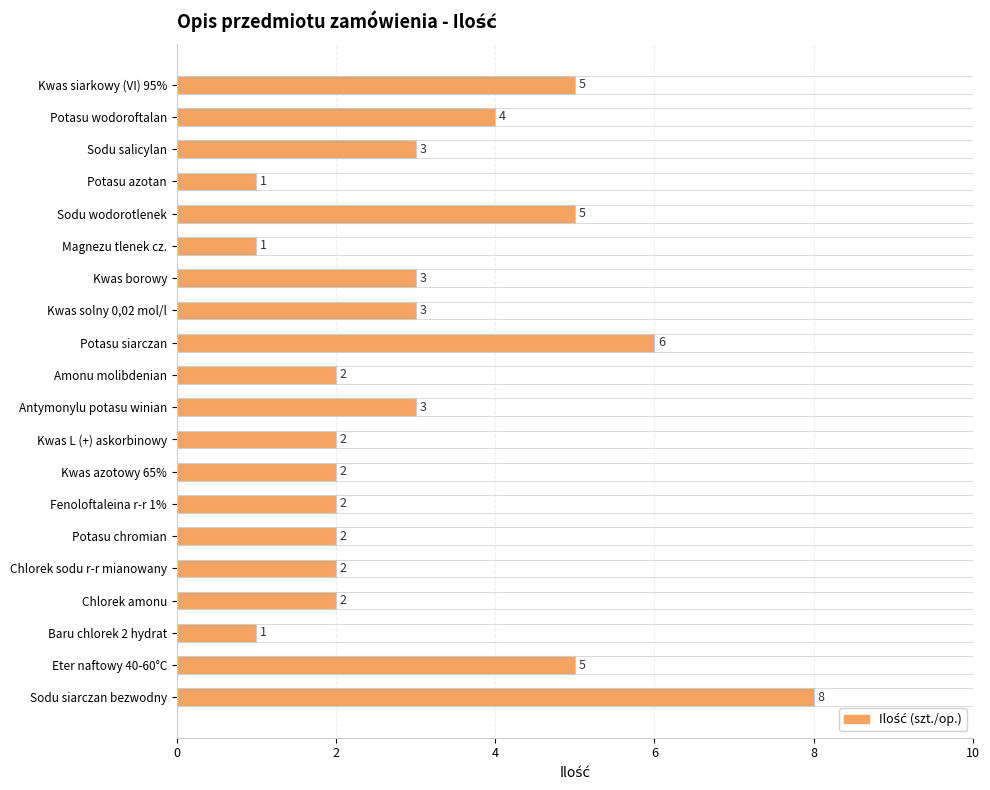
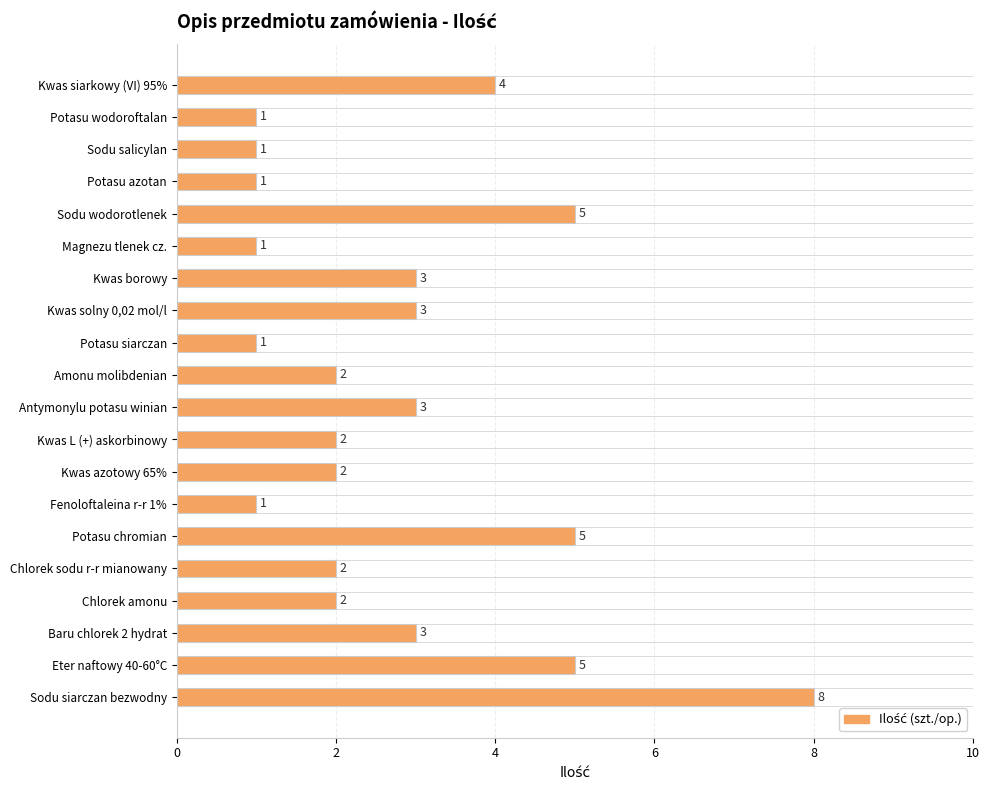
  {
-   "Kwas siarkowy (VI) 95%": 5,
-   "Potasu wodoroftalan": 4,
-   "Sodu salicylan": 3,
+   "Kwas siarkowy (VI) 95%": 4,
+   "Potasu wodoroftalan": 1,
+   "Sodu salicylan": 1,
    "Potasu azotan": 1,
    "Sodu wodorotlenek": 5,
    "Magnezu tlenek cz.": 1,
    "Kwas borowy": 3,
    "Kwas solny 0,02 mol/l": 3,
-   "Potasu siarczan": 6,
+   "Potasu siarczan": 1,
    "Amonu molibdenian": 2,
    "Antymonylu potasu winian": 3,
    "Kwas L (+) askorbinowy": 2,
    "Kwas azotowy 65%": 2,
-   "Fenoloftaleina r-r 1%": 2,
-   "Potasu chromian": 2,
+   "Fenoloftaleina r-r 1%": 1,
+   "Potasu chromian": 5,
    "Chlorek sodu r-r mianowany": 2,
    "Chlorek amonu": 2,
-   "Baru chlorek 2 hydrat": 1,
+   "Baru chlorek 2 hydrat": 3,
    "Eter naftowy 40-60°C": 5,
    "Sodu siarczan bezwodny": 8
  }
